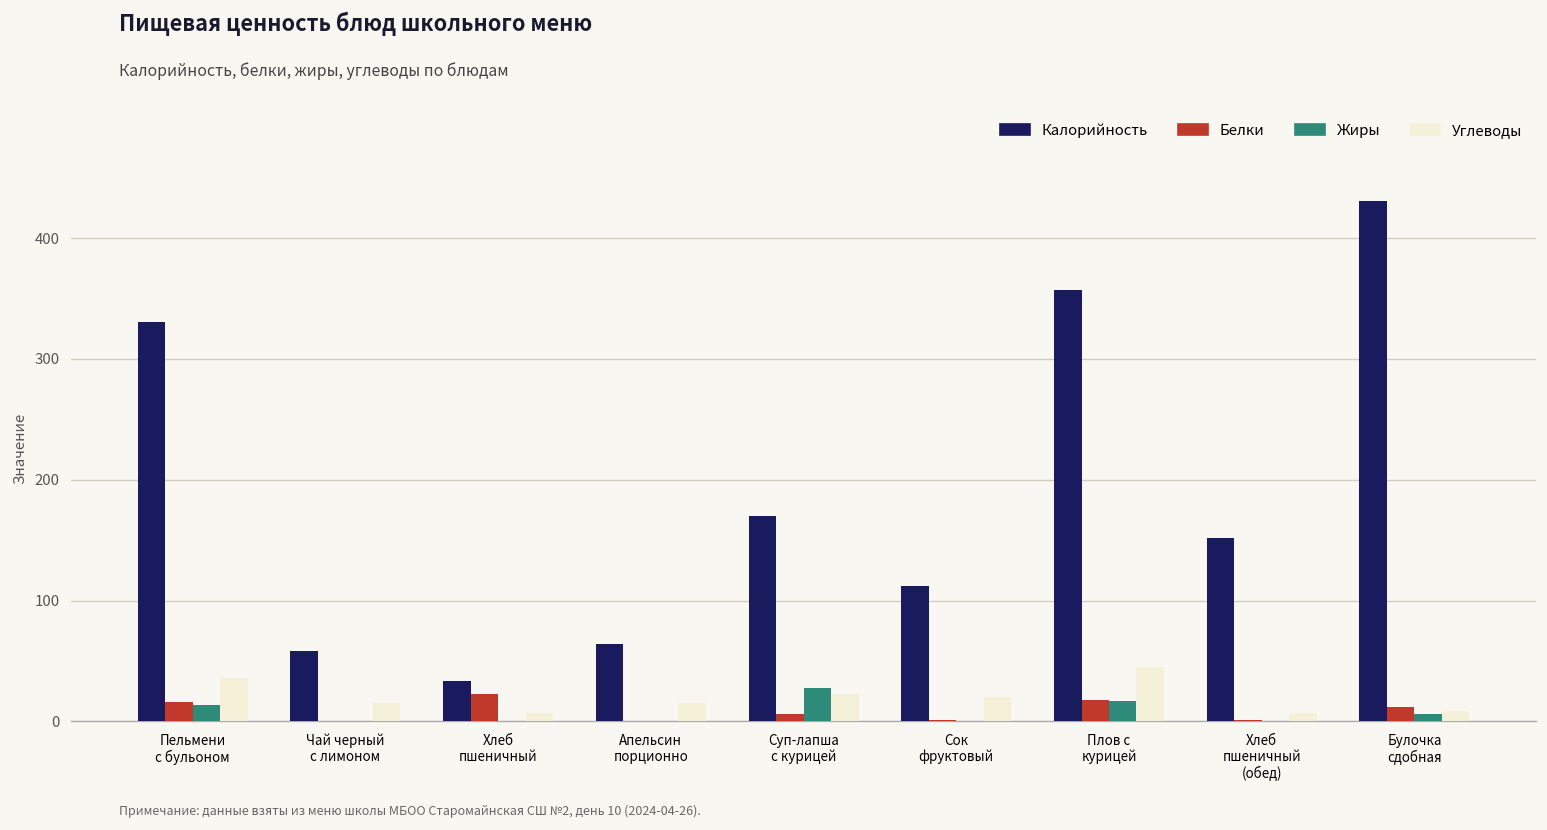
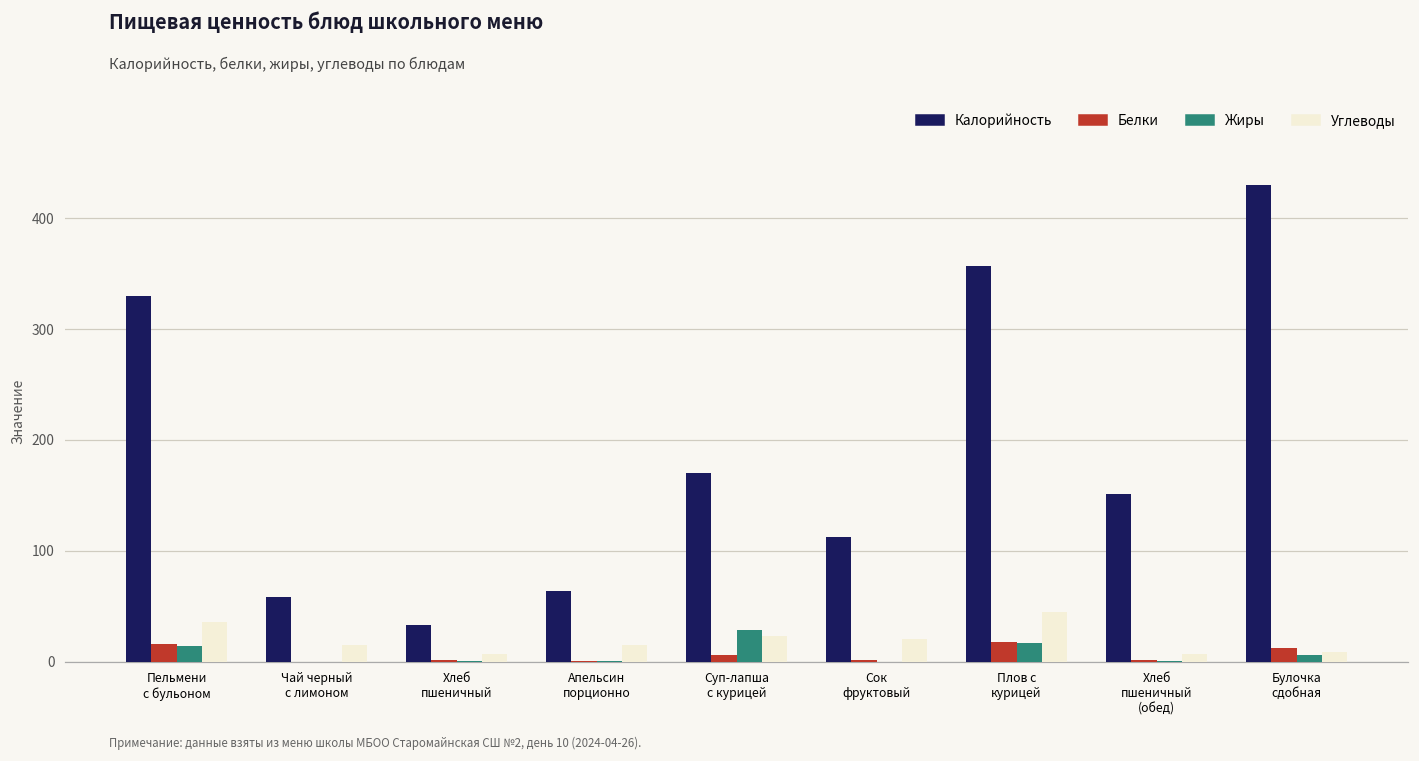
  {
    "Калорийность": {
      "Пельмени с бульоном": 330,
      "Чай черный с лимоном": 58,
      "Хлеб пшеничный": 33,
      "Апельсин порционно": 64,
      "Суп-лапша с курицей": 170,
      "Сок фруктовый": 112,
      "Плов с курицей": 357,
      "Хлеб пшеничный (обед)": 151,
      "Булочка сдобная": 430
    },
    "Белки": {
      "Пельмени с бульоном": 16,
      "Чай черный с лимоном": 0,
-     "Хлеб пшеничный": 22,
+     "Хлеб пшеничный": 1,
      "Суп-лапша с курицей": 6,
      "Плов с курицей": 18,
      "Булочка сдобная": 12
    },
    "Жиры": {
      "Пельмени с бульоном": 14,
      "Чай черный с лимоном": 0,
      "Суп-лапша с курицей": 28,
      "Сок фруктовый": 0,
      "Плов с курицей": 17,
      "Булочка сдобная": 6
    },
    "Углеводы": {
      "Пельмени с бульоном": 36,
      "Чай черный с лимоном": 15,
      "Хлеб пшеничный": 7,
      "Апельсин порционно": 15,
      "Суп-лапша с курицей": 23,
      "Сок фруктовый": 20,
      "Плов с курицей": 45,
      "Хлеб пшеничный (обед)": 7,
      "Булочка сдобная": 9
    }
  }
